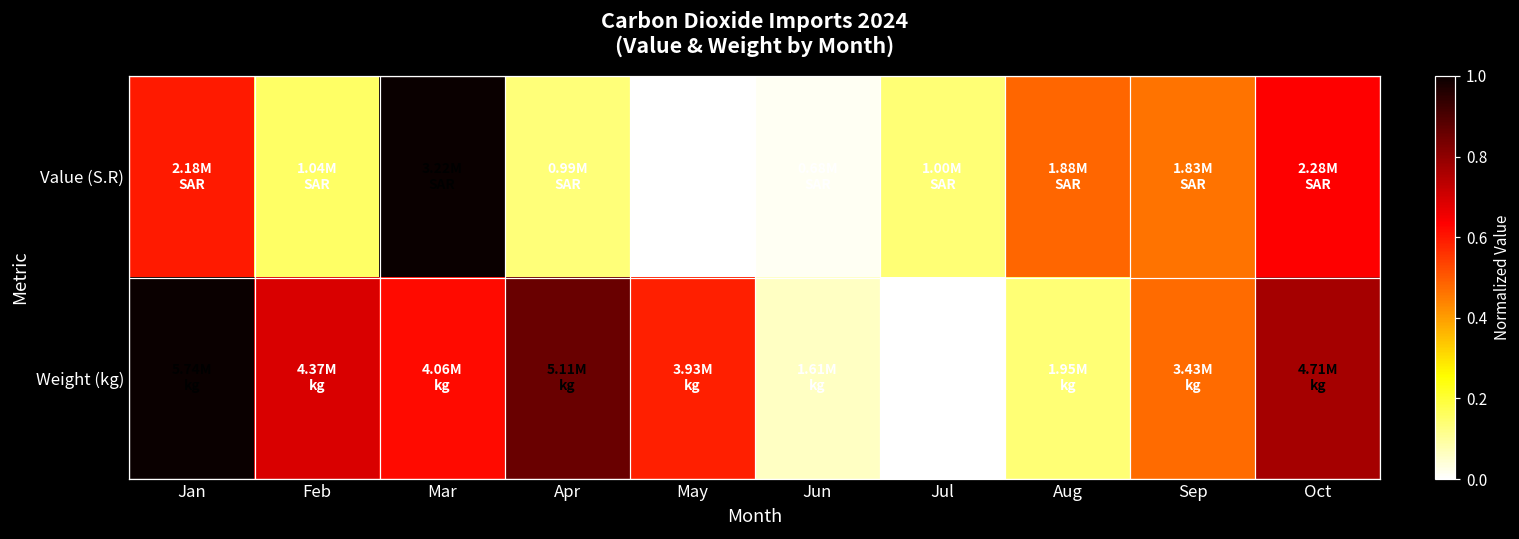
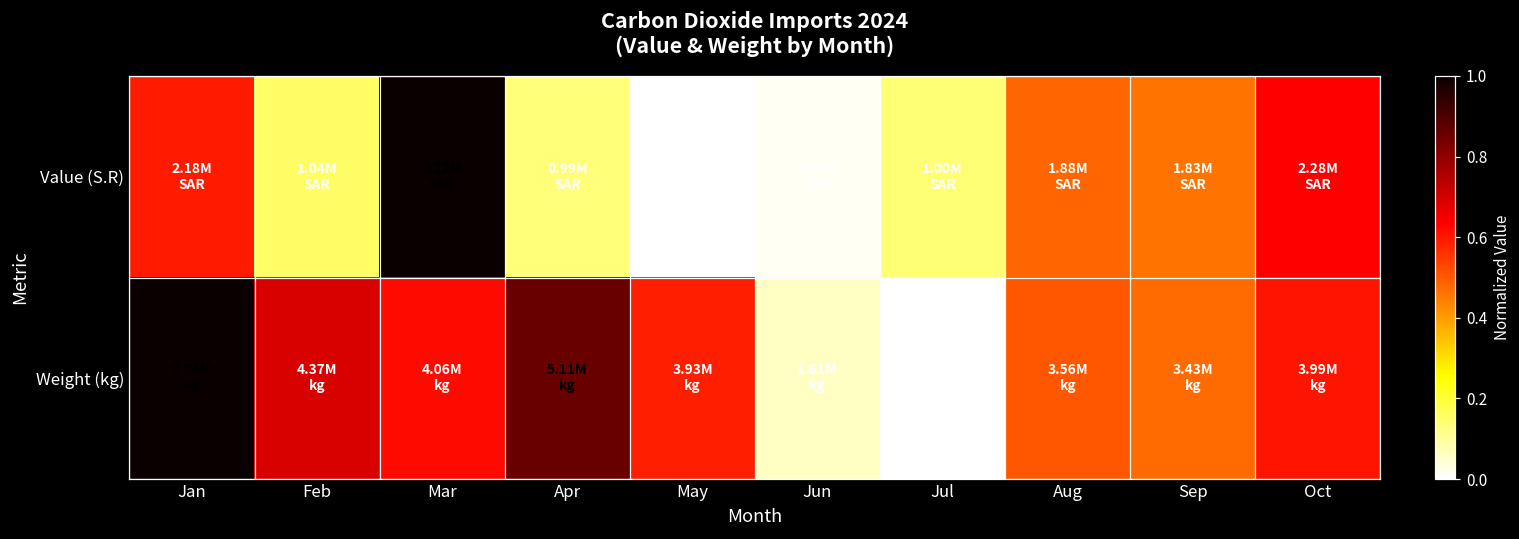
  {
    "Value (S.R)": {
      "Jan": "2.18M",
      "Feb": "1.04M",
      "Apr": "0.99M",
      "Jul": "1.00M",
      "Aug": "1.88M",
      "Sep": "1.83M",
      "Oct": "2.28M"
    },
    "Weight (kg)": {
      "Feb": "4.37M",
      "Mar": "4.06M",
      "Apr": "5.11M",
      "May": "3.93M",
      "Jun": "1.61M",
-     "Aug": "1.95M",
+     "Aug": "3.56M",
      "Sep": "3.43M",
-     "Oct": "4.71M"
+     "Oct": "3.99M"
    }
  }
